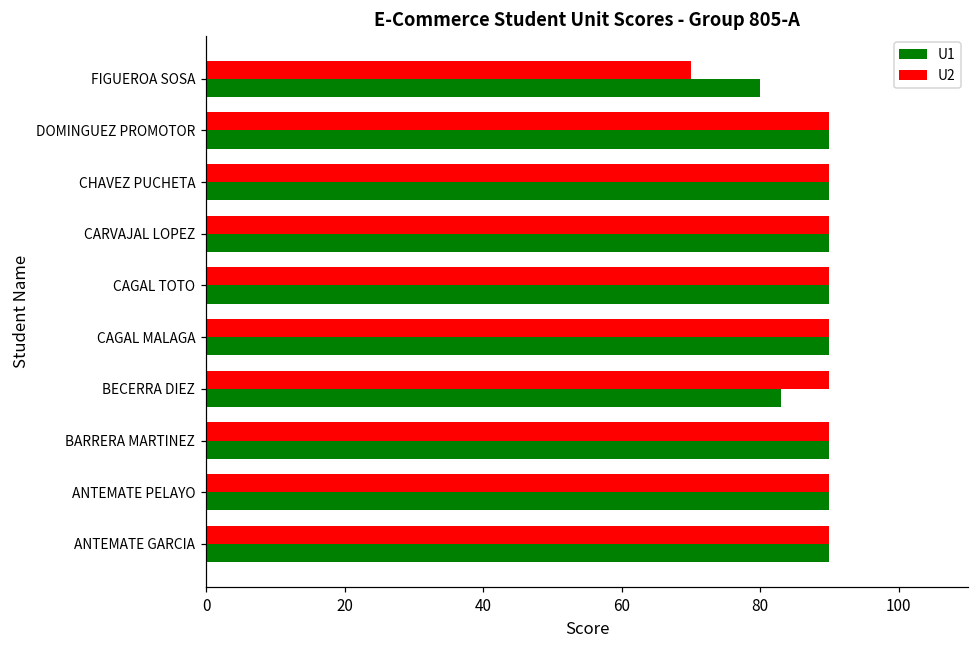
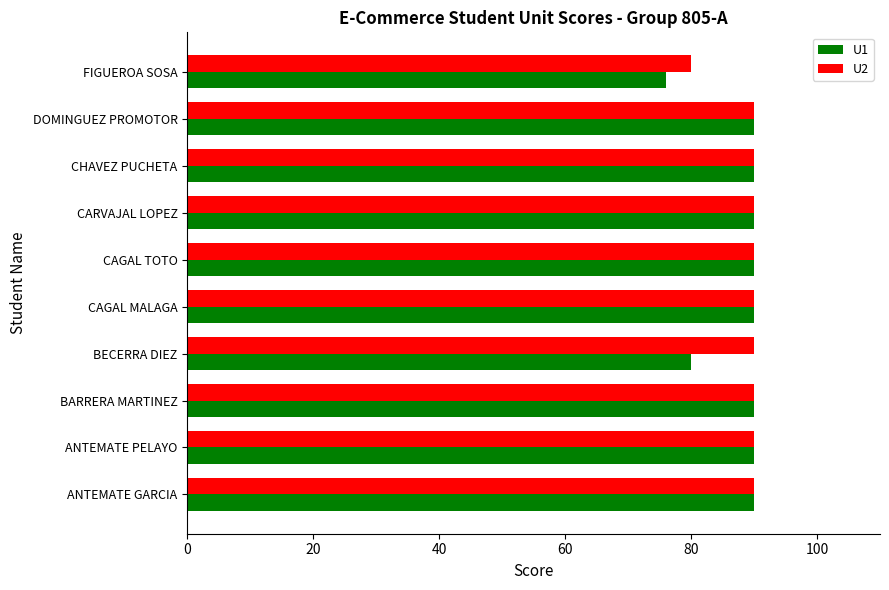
  {
    "U1": {
-     "FIGUEROA SOSA": 80,
+     "FIGUEROA SOSA": 76,
      "DOMINGUEZ PROMOTOR": 90,
      "CHAVEZ PUCHETA": 90,
      "CARVAJAL LOPEZ": 90,
      "CAGAL TOTO": 90,
      "CAGAL MALAGA": 90,
-     "BECERRA DIEZ": 83,
+     "BECERRA DIEZ": 80,
      "BARRERA MARTINEZ": 90,
      "ANTEMATE PELAYO": 90,
      "ANTEMATE GARCIA": 90
    },
    "U2": {
-     "FIGUEROA SOSA": 70,
+     "FIGUEROA SOSA": 80,
      "DOMINGUEZ PROMOTOR": 90,
      "CHAVEZ PUCHETA": 90,
      "CARVAJAL LOPEZ": 90,
      "CAGAL TOTO": 90,
      "CAGAL MALAGA": 90,
      "BECERRA DIEZ": 90,
      "BARRERA MARTINEZ": 90,
      "ANTEMATE PELAYO": 90,
      "ANTEMATE GARCIA": 90
    }
  }
